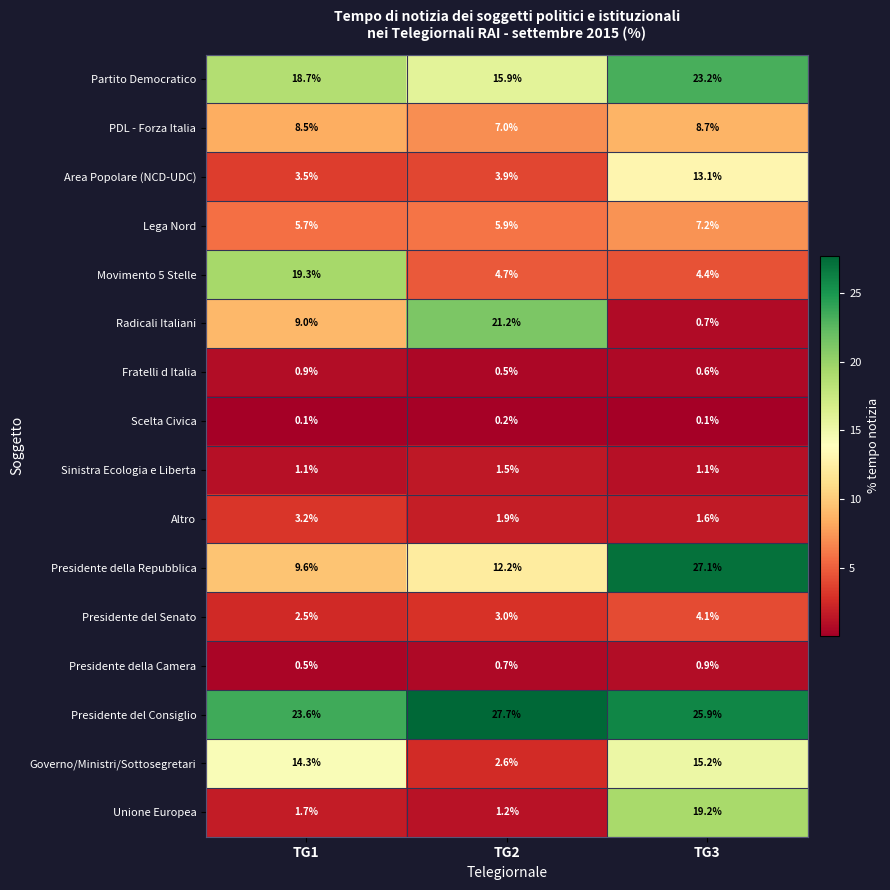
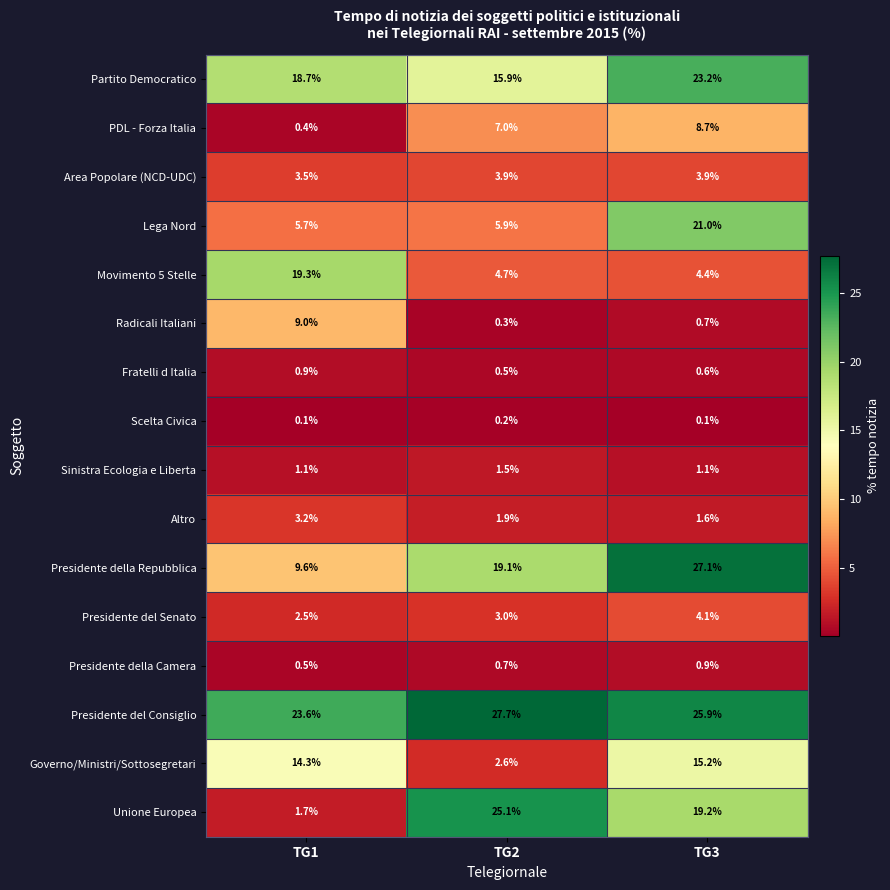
  {
    "Partito Democratico": {
      "TG1": "18.7%",
      "TG2": "15.9%",
      "TG3": "23.2%"
    },
    "PDL - Forza Italia": {
-     "TG1": "8.5%",
+     "TG1": "0.4%",
      "TG2": "7.0%",
      "TG3": "8.7%"
    },
    "Area Popolare (NCD-UDC)": {
      "TG1": "3.5%",
      "TG2": "3.9%",
-     "TG3": "13.1%"
+     "TG3": "3.9%"
    },
    "Lega Nord": {
      "TG1": "5.7%",
      "TG2": "5.9%",
-     "TG3": "7.2%"
+     "TG3": "21.0%"
    },
    "Movimento 5 Stelle": {
      "TG1": "19.3%",
      "TG2": "4.7%",
      "TG3": "4.4%"
    },
    "Radicali Italiani": {
      "TG1": "9.0%",
-     "TG2": "21.2%",
+     "TG2": "0.3%",
      "TG3": "0.7%"
    },
    "Fratelli d Italia": {
      "TG1": "0.9%",
      "TG2": "0.5%",
      "TG3": "0.6%"
    },
    "Scelta Civica": {
      "TG1": "0.1%",
      "TG2": "0.2%",
      "TG3": "0.1%"
    },
    "Sinistra Ecologia e Liberta": {
      "TG1": "1.1%",
      "TG2": "1.5%",
      "TG3": "1.1%"
    },
    "Altro": {
      "TG1": "3.2%",
      "TG2": "1.9%",
      "TG3": "1.6%"
    },
    "Presidente della Repubblica": {
      "TG1": "9.6%",
-     "TG2": "12.2%",
+     "TG2": "19.1%",
      "TG3": "27.1%"
    },
    "Presidente del Senato": {
      "TG1": "2.5%",
      "TG2": "3.0%",
      "TG3": "4.1%"
    },
    "Presidente della Camera": {
      "TG1": "0.5%",
      "TG2": "0.7%",
      "TG3": "0.9%"
    },
    "Presidente del Consiglio": {
      "TG1": "23.6%",
      "TG2": "27.7%",
      "TG3": "25.9%"
    },
    "Governo/Ministri/Sottosegretari": {
      "TG1": "14.3%",
      "TG2": "2.6%",
      "TG3": "15.2%"
    },
    "Unione Europea": {
      "TG1": "1.7%",
-     "TG2": "1.2%",
+     "TG2": "25.1%",
      "TG3": "19.2%"
    }
  }
